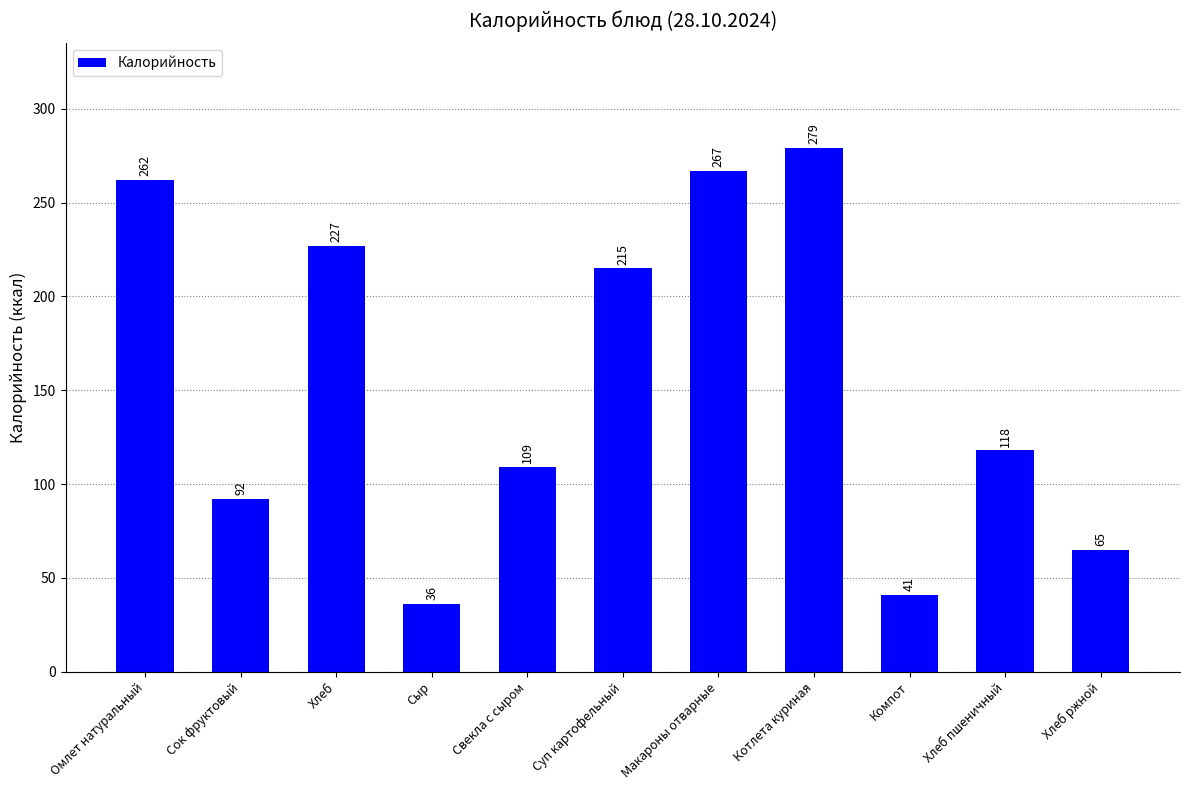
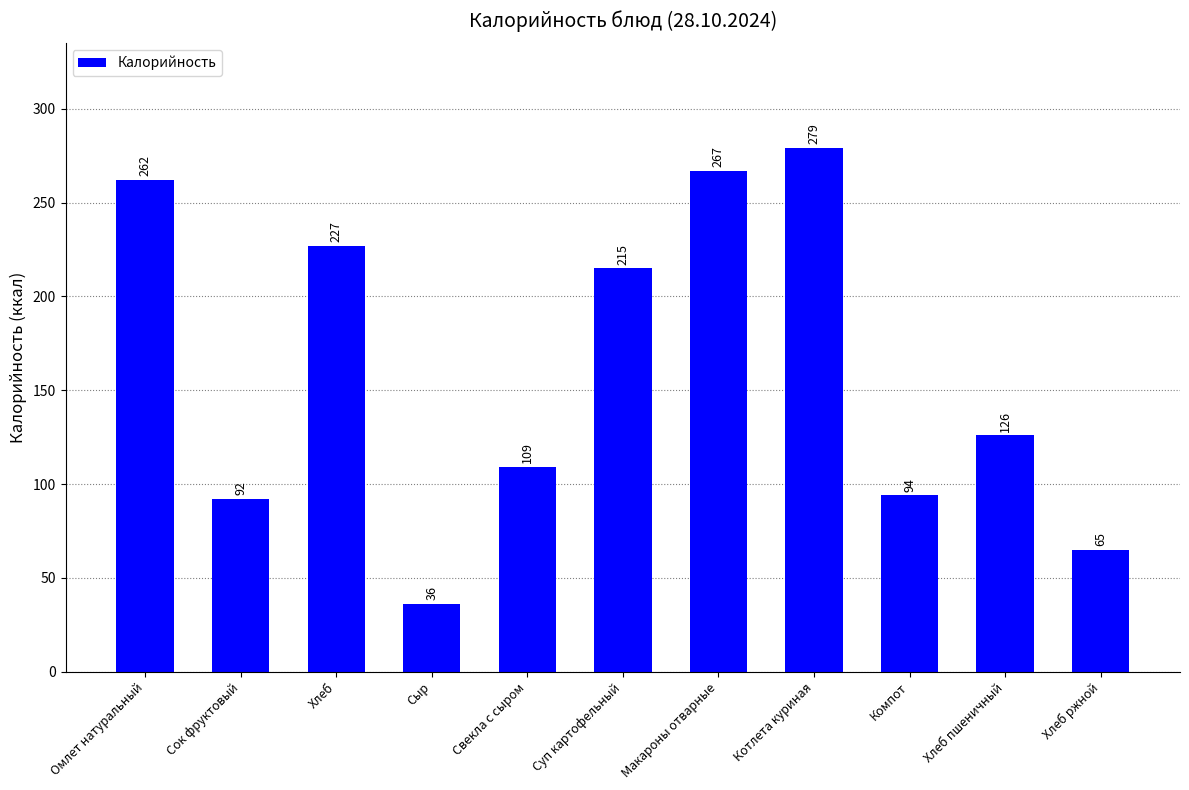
  {
    "Омлет натуральный": 262,
    "Сок фруктовый": 92,
    "Хлеб": 227,
    "Сыр": 36,
    "Свекла с сыром": 109,
    "Суп картофельный": 215,
    "Макароны отварные": 267,
    "Котлета куриная": 279,
-   "Компот": 41,
-   "Хлеб пшеничный": 118,
+   "Компот": 94,
+   "Хлеб пшеничный": 126,
    "Хлеб ржной": 65
  }
